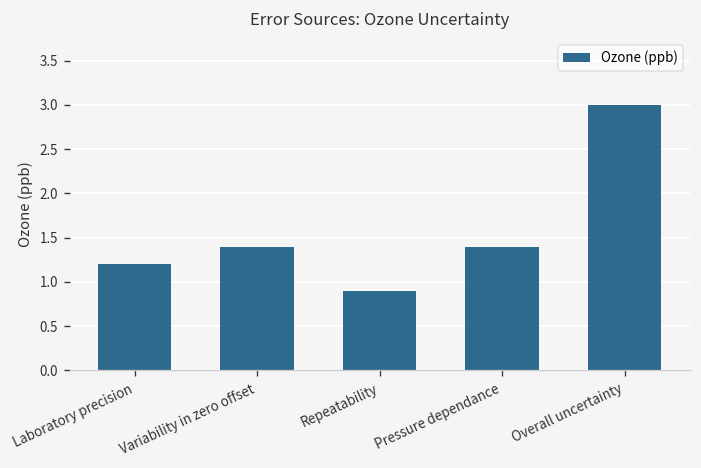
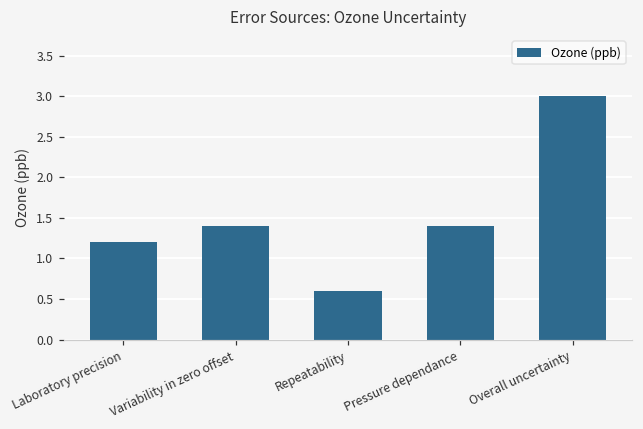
  {
    "Laboratory precision": 1.2,
    "Variability in zero offset": 1.4,
-   "Repeatability": 0.9,
+   "Repeatability": 0.6,
    "Pressure dependance": 1.4,
    "Overall uncertainty": 3.0
  }
